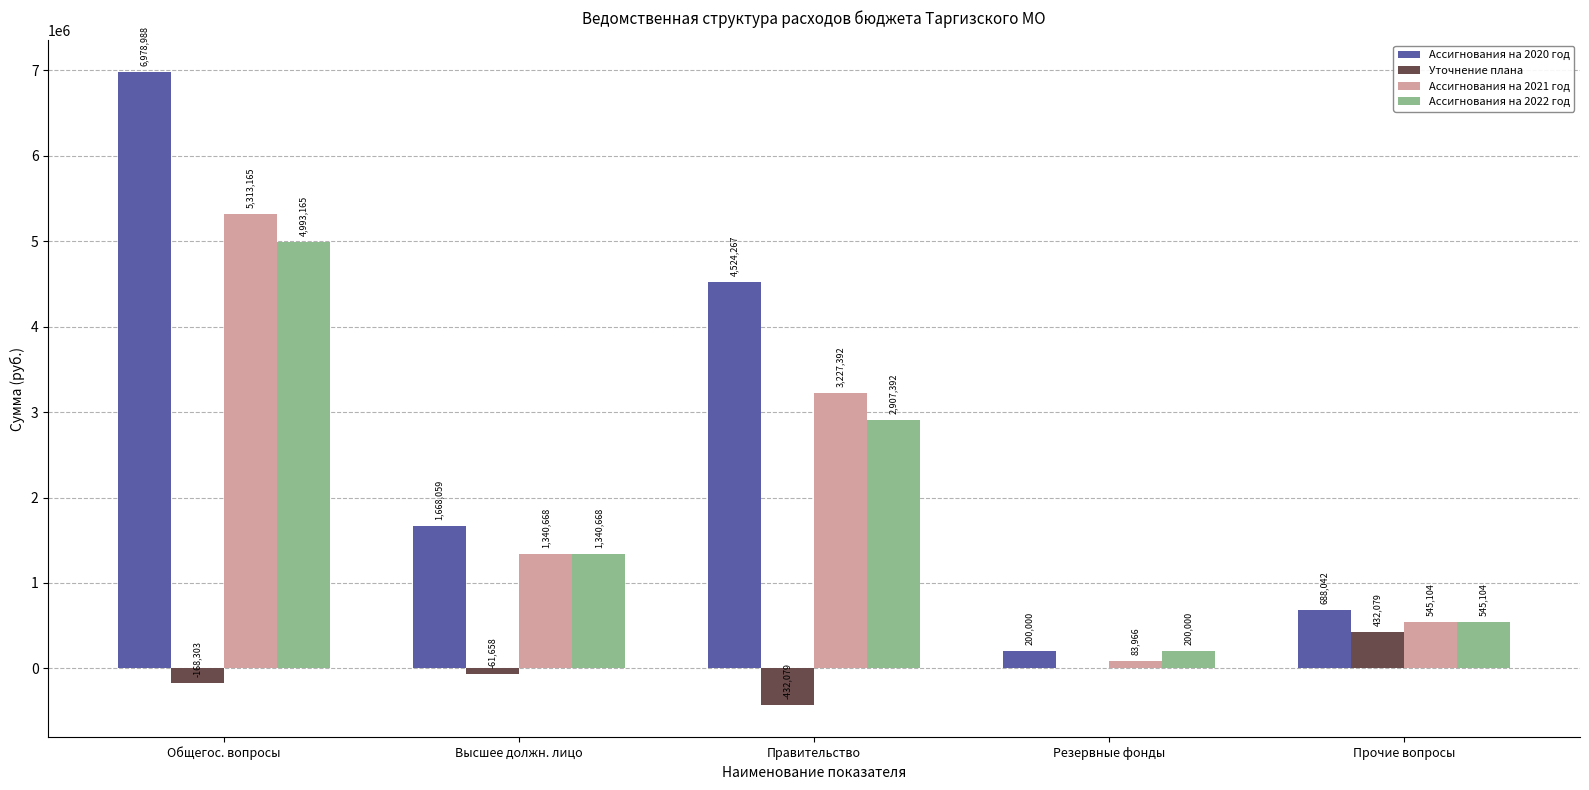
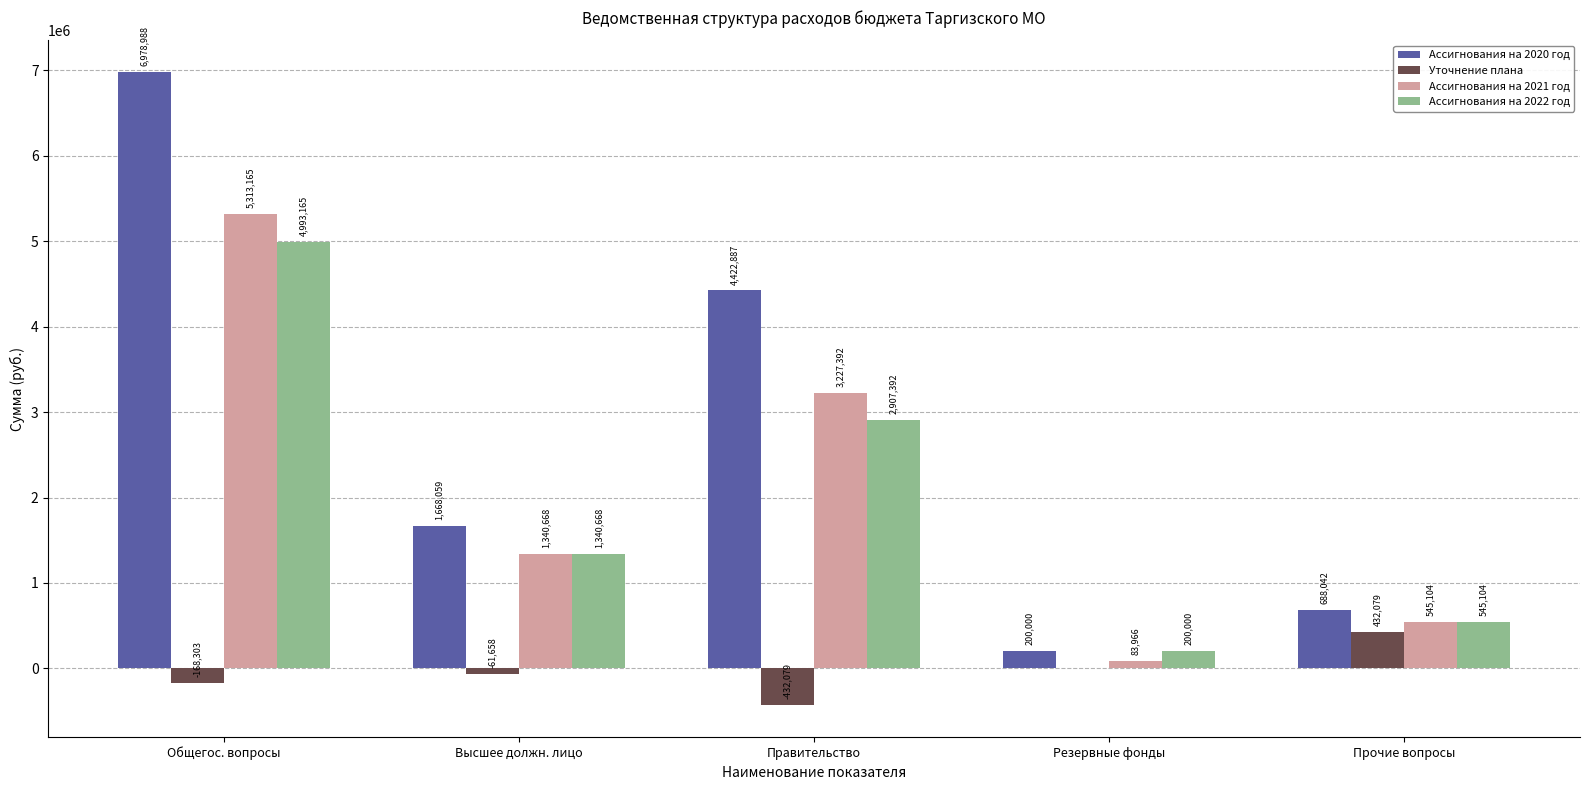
  {
    "Ассигнования на 2020 год": {
      "Общегос. вопросы": "6,978,988",
      "Высшее должн. лицо": "1,668,059",
-     "Правительство": "4,524,267",
+     "Правительство": "4,422,887",
      "Резервные фонды": "200,000",
      "Прочие вопросы": "688,042"
    },
    "Уточнение плана": {
      "Общегос. вопросы": "-168,303",
      "Высшее должн. лицо": "-61,658",
      "Правительство": "-432,079",
      "Прочие вопросы": "432,079"
    },
    "Ассигнования на 2021 год": {
      "Общегос. вопросы": "5,313,165",
      "Высшее должн. лицо": "1,340,668",
      "Правительство": "3,227,392",
      "Резервные фонды": "83,966",
      "Прочие вопросы": "545,104"
    },
    "Ассигнования на 2022 год": {
      "Общегос. вопросы": "4,993,165",
      "Высшее должн. лицо": "1,340,668",
      "Правительство": "2,907,392",
      "Резервные фонды": "200,000",
      "Прочие вопросы": "545,104"
    }
  }
